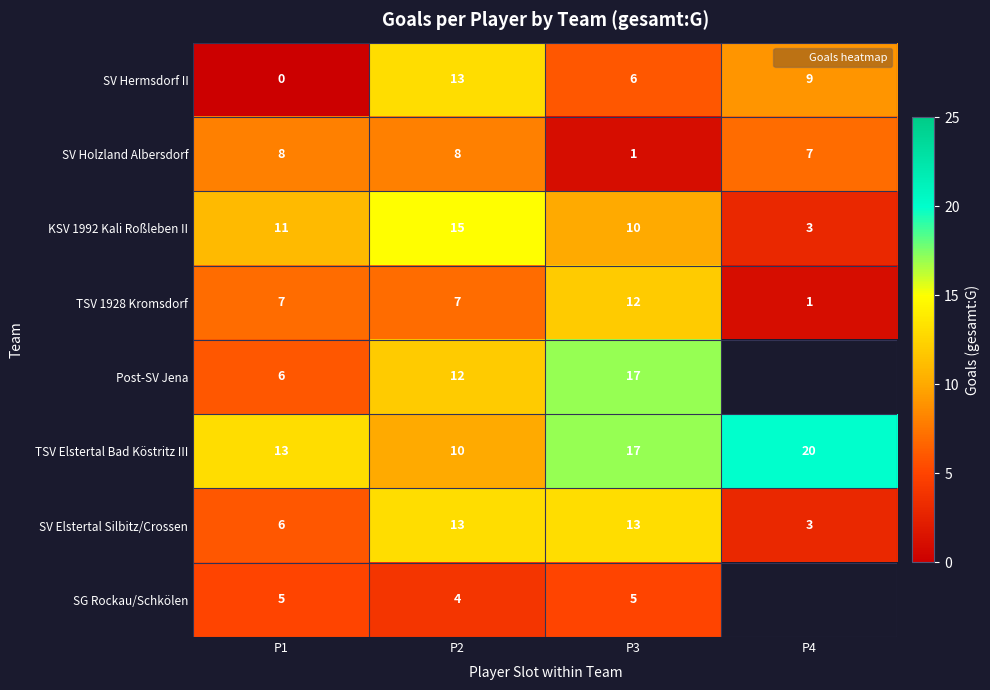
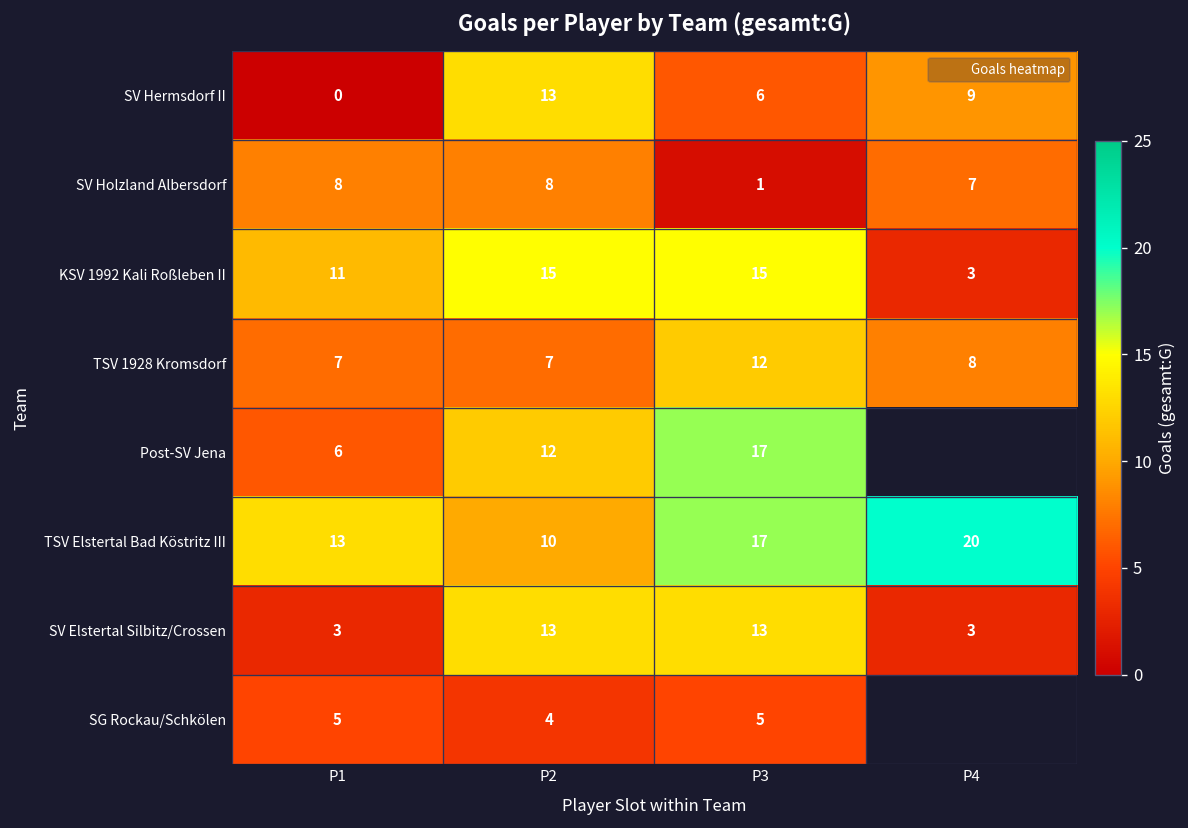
  {
    "SV Hermsdorf II": {
      "P1": 0,
      "P2": 13,
      "P3": 6,
      "P4": 9
    },
    "SV Holzland Albersdorf": {
      "P1": 8,
      "P2": 8,
      "P3": 1,
      "P4": 7
    },
    "KSV 1992 Kali Roßleben II": {
      "P1": 11,
      "P2": 15,
-     "P3": 10,
+     "P3": 15,
      "P4": 3
    },
    "TSV 1928 Kromsdorf": {
      "P1": 7,
      "P2": 7,
      "P3": 12,
-     "P4": 1
+     "P4": 8
    },
    "Post-SV Jena": {
      "P1": 6,
      "P2": 12,
      "P3": 17
    },
    "TSV Elstertal Bad Köstritz III": {
      "P1": 13,
      "P2": 10,
      "P3": 17,
      "P4": 20
    },
    "SV Elstertal Silbitz/Crossen": {
-     "P1": 6,
+     "P1": 3,
      "P2": 13,
      "P3": 13,
      "P4": 3
    },
    "SG Rockau/Schkölen": {
      "P1": 5,
      "P2": 4,
      "P3": 5
    }
  }
